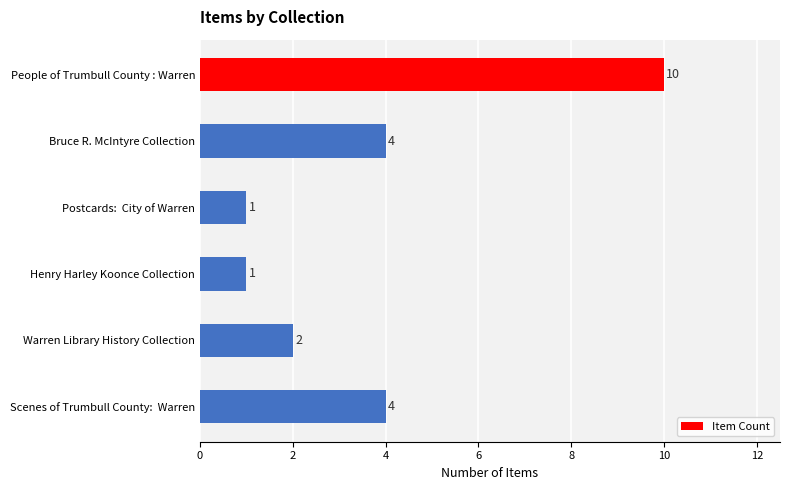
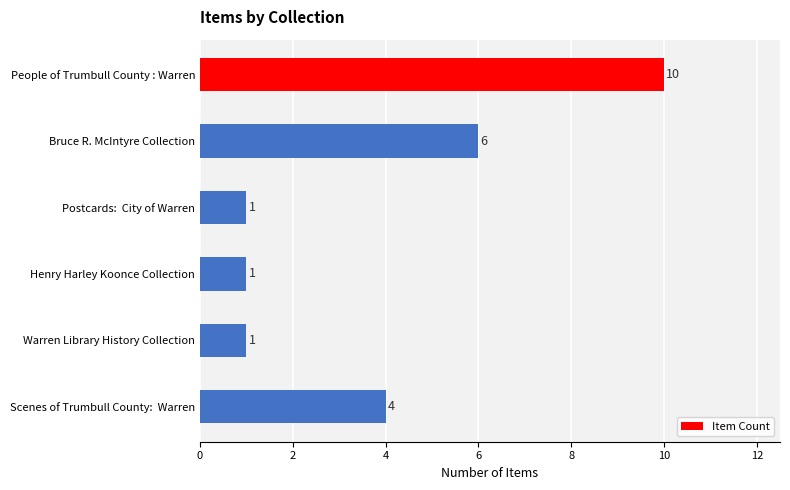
  {
    "People of Trumbull County : Warren": 10,
-   "Bruce R. McIntyre Collection": 4,
+   "Bruce R. McIntyre Collection": 6,
    "Postcards: City of Warren": 1,
    "Henry Harley Koonce Collection": 1,
-   "Warren Library History Collection": 2,
+   "Warren Library History Collection": 1,
    "Scenes of Trumbull County: Warren": 4
  }
